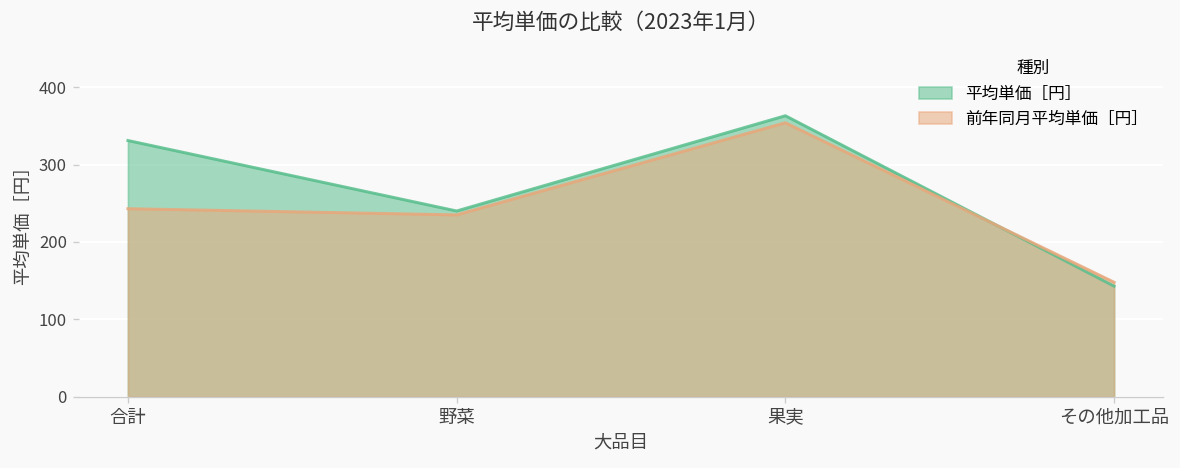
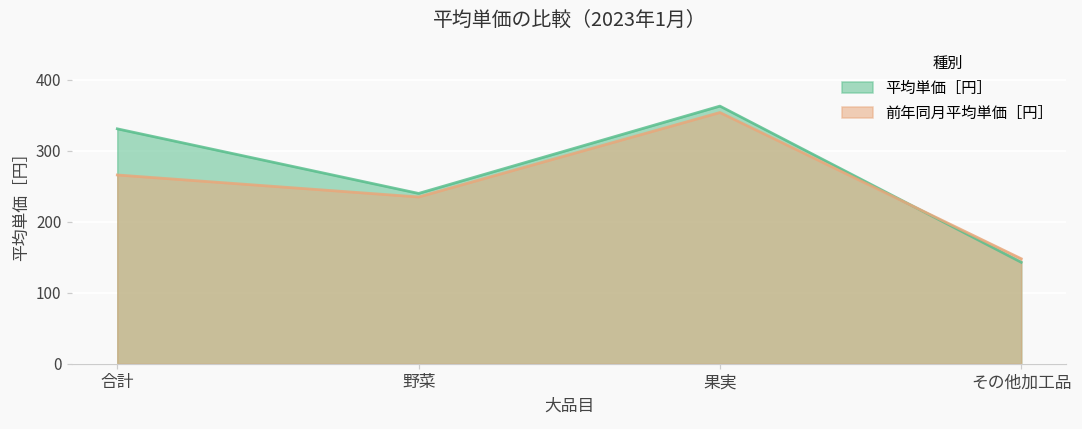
  {
    "平均単価［円］": {
      "合計": 330,
      "野菜": 240,
      "果実": 360,
      "その他加工品": 140
    },
    "前年同月平均単価［円］": {
-     "合計": 240,
+     "合計": 270,
      "野菜": 240,
      "果実": 350,
      "その他加工品": 150
    }
  }
